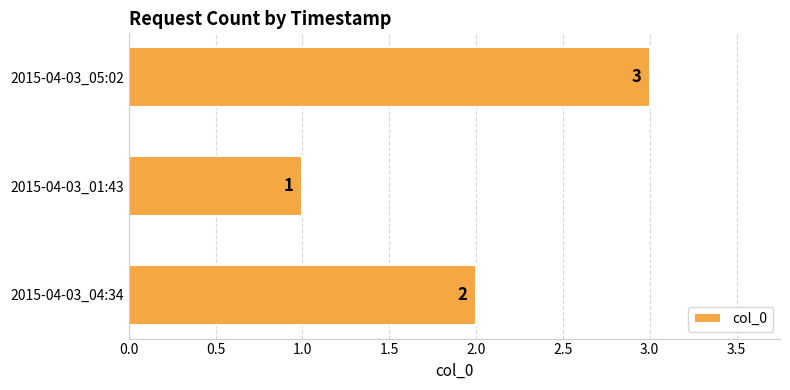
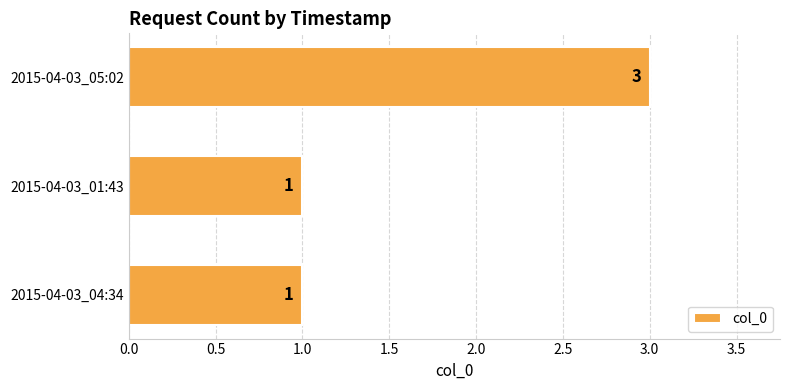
  {
    "2015-04-03_05:02": 3,
    "2015-04-03_01:43": 1,
-   "2015-04-03_04:34": 2
+   "2015-04-03_04:34": 1
  }
